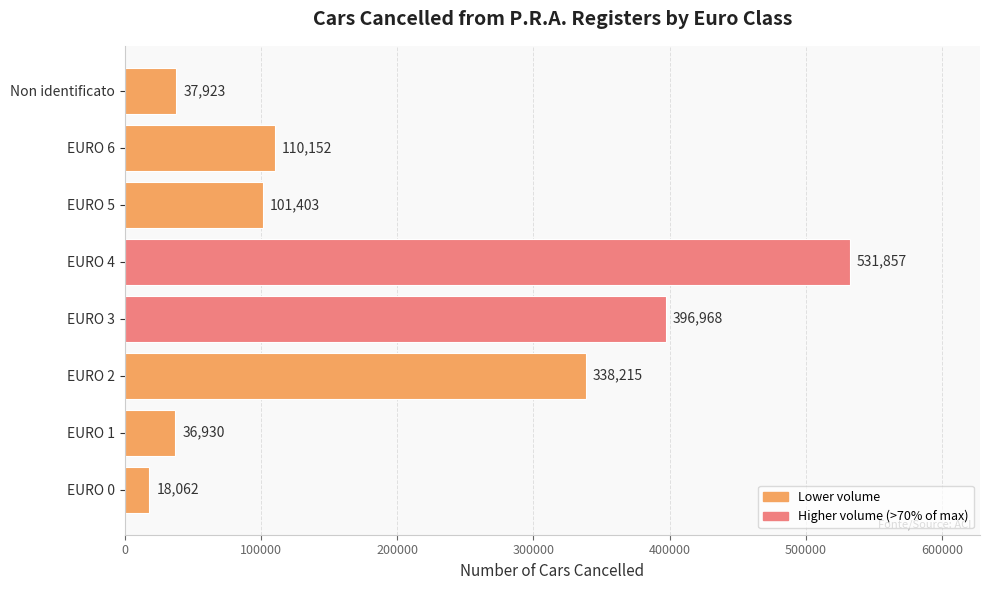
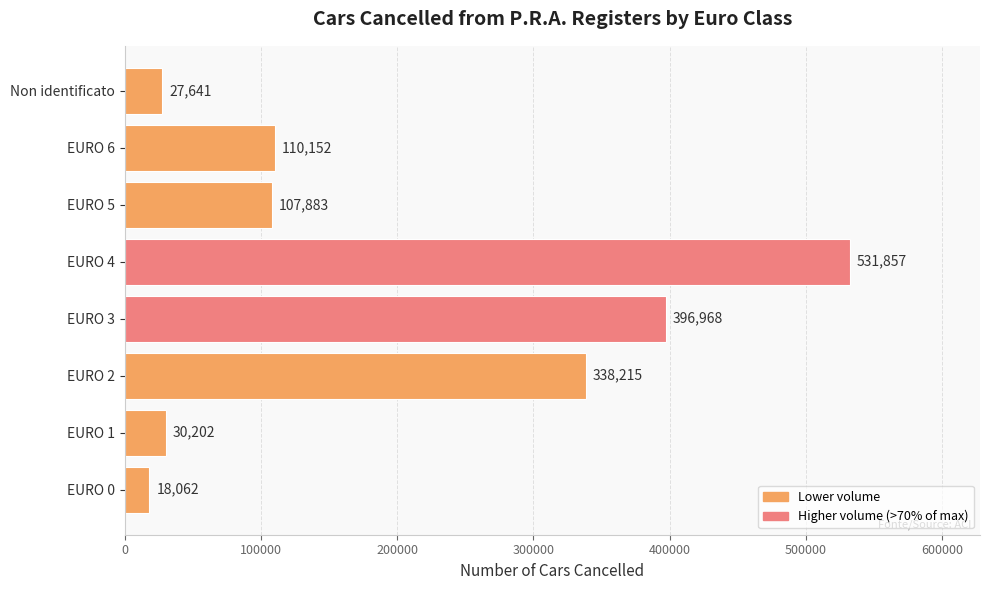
  {
-   "Non identificato": "37,923",
+   "Non identificato": "27,641",
    "EURO 6": "110,152",
-   "EURO 5": "101,403",
+   "EURO 5": "107,883",
    "EURO 4": "531,857",
    "EURO 3": "396,968",
    "EURO 2": "338,215",
-   "EURO 1": "36,930",
+   "EURO 1": "30,202",
    "EURO 0": "18,062"
  }
